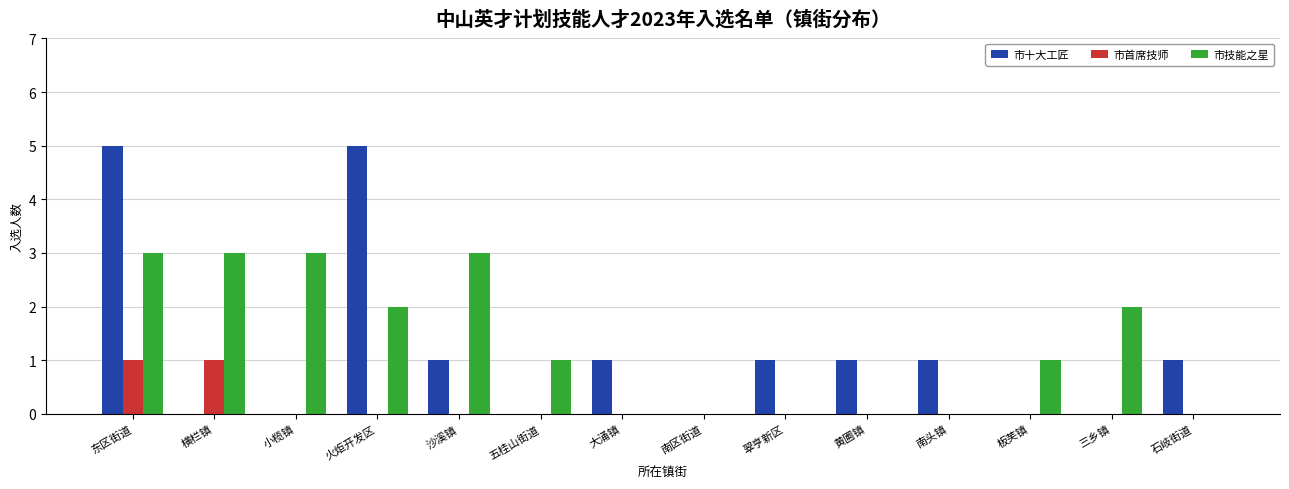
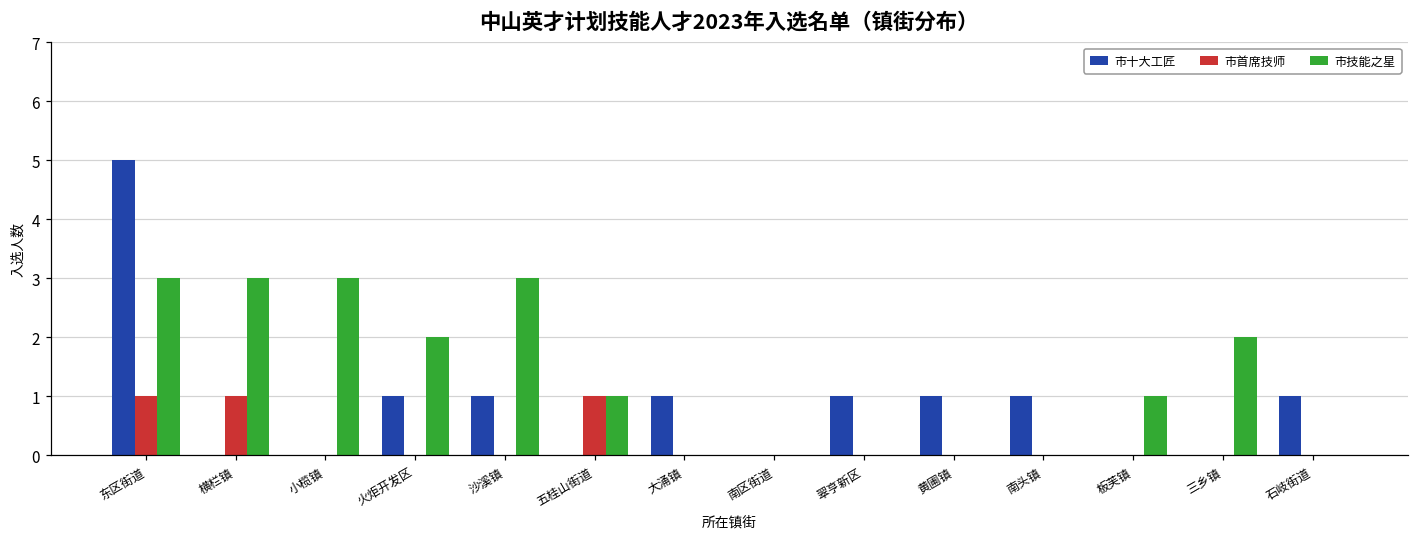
  {
    "市十大工匠": {
      "东区街道": 5,
      "横栏镇": 0,
      "小榄镇": 0,
-     "火炬开发区": 5,
+     "火炬开发区": 1,
      "沙溪镇": 1,
      "五桂山街道": 0,
      "大涌镇": 1,
      "南区街道": 0,
      "翠亨新区": 1,
      "黄圃镇": 1,
      "南头镇": 1,
      "板芙镇": 0,
      "三乡镇": 0,
      "石岐街道": 1
    },
    "市首席技师": {
      "东区街道": 1,
      "横栏镇": 1,
      "小榄镇": 0,
      "火炬开发区": 0,
      "沙溪镇": 0,
-     "五桂山街道": 0,
+     "五桂山街道": 1,
      "大涌镇": 0,
      "南区街道": 0,
      "翠亨新区": 0,
      "黄圃镇": 0,
      "南头镇": 0,
      "板芙镇": 0,
      "三乡镇": 0,
      "石岐街道": 0
    },
    "市技能之星": {
      "东区街道": 3,
      "横栏镇": 3,
      "小榄镇": 3,
      "火炬开发区": 2,
      "沙溪镇": 3,
      "五桂山街道": 1,
      "大涌镇": 0,
      "南区街道": 0,
      "翠亨新区": 0,
      "黄圃镇": 0,
      "南头镇": 0,
      "板芙镇": 1,
      "三乡镇": 2,
      "石岐街道": 0
    }
  }
